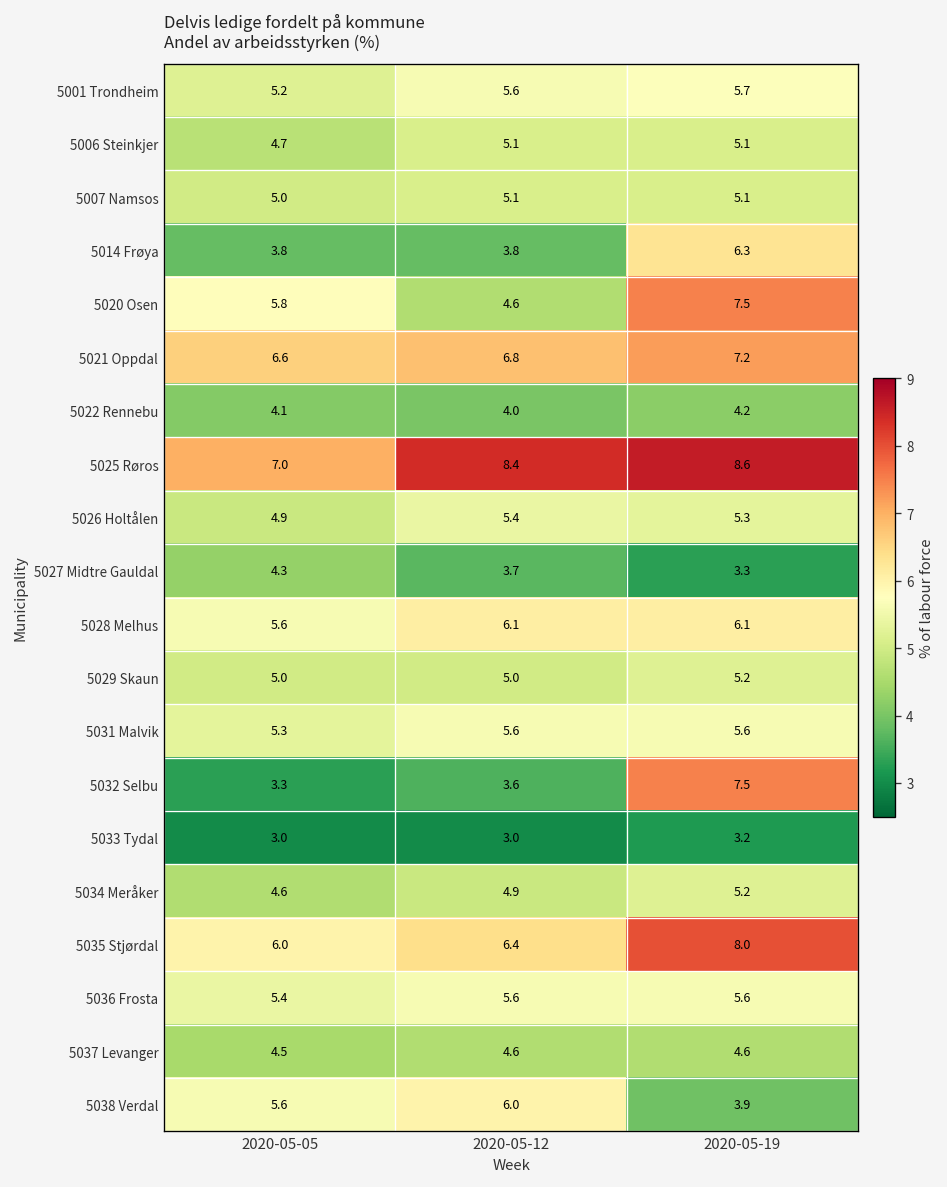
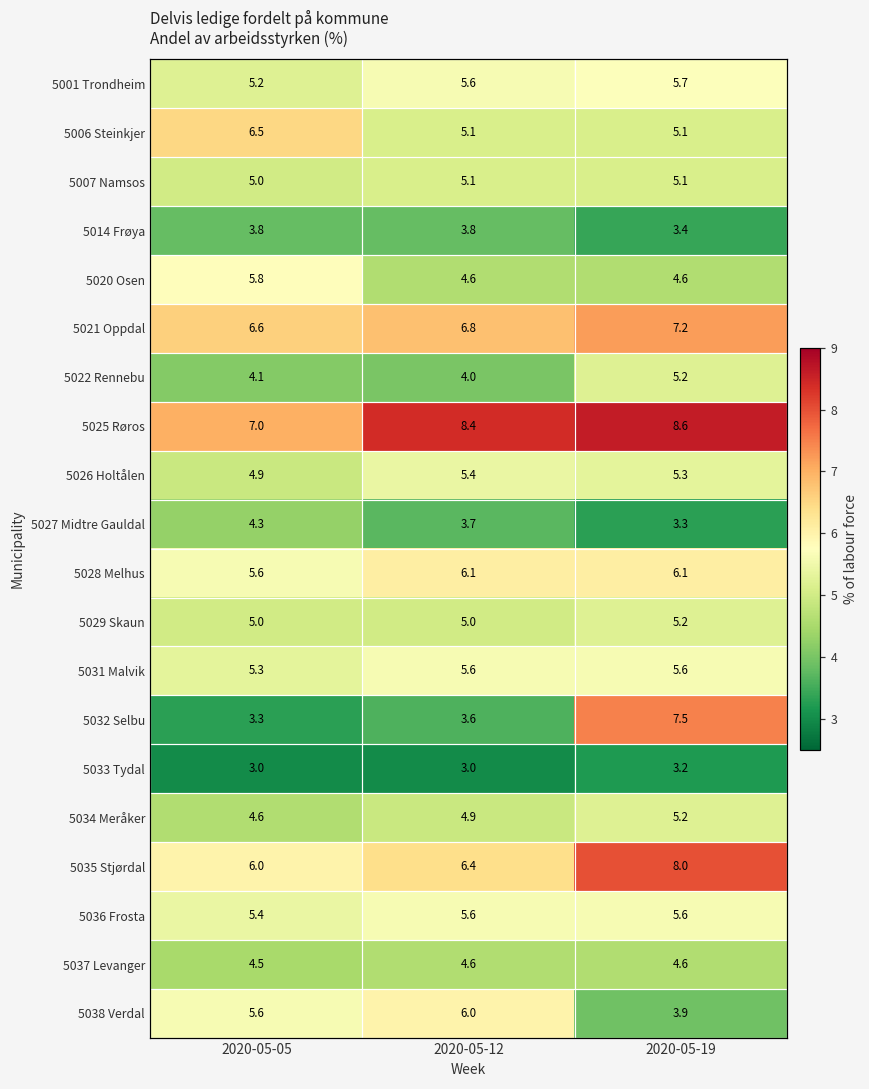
  {
    "5001 Trondheim": {
      "2020-05-05": 5.2,
      "2020-05-12": 5.6,
      "2020-05-19": 5.7
    },
    "5006 Steinkjer": {
-     "2020-05-05": 4.7,
+     "2020-05-05": 6.5,
      "2020-05-12": 5.1,
      "2020-05-19": 5.1
    },
    "5007 Namsos": {
      "2020-05-05": 5.0,
      "2020-05-12": 5.1,
      "2020-05-19": 5.1
    },
    "5014 Frøya": {
      "2020-05-05": 3.8,
      "2020-05-12": 3.8,
-     "2020-05-19": 6.3
+     "2020-05-19": 3.4
    },
    "5020 Osen": {
      "2020-05-05": 5.8,
      "2020-05-12": 4.6,
-     "2020-05-19": 7.5
+     "2020-05-19": 4.6
    },
    "5021 Oppdal": {
      "2020-05-05": 6.6,
      "2020-05-12": 6.8,
      "2020-05-19": 7.2
    },
    "5022 Rennebu": {
      "2020-05-05": 4.1,
      "2020-05-12": 4.0,
-     "2020-05-19": 4.2
+     "2020-05-19": 5.2
    },
    "5025 Røros": {
      "2020-05-05": 7.0,
      "2020-05-12": 8.4,
      "2020-05-19": 8.6
    },
    "5026 Holtålen": {
      "2020-05-05": 4.9,
      "2020-05-12": 5.4,
      "2020-05-19": 5.3
    },
    "5027 Midtre Gauldal": {
      "2020-05-05": 4.3,
      "2020-05-12": 3.7,
      "2020-05-19": 3.3
    },
    "5028 Melhus": {
      "2020-05-05": 5.6,
      "2020-05-12": 6.1,
      "2020-05-19": 6.1
    },
    "5029 Skaun": {
      "2020-05-05": 5.0,
      "2020-05-12": 5.0,
      "2020-05-19": 5.2
    },
    "5031 Malvik": {
      "2020-05-05": 5.3,
      "2020-05-12": 5.6,
      "2020-05-19": 5.6
    },
    "5032 Selbu": {
      "2020-05-05": 3.3,
      "2020-05-12": 3.6,
      "2020-05-19": 7.5
    },
    "5033 Tydal": {
      "2020-05-05": 3.0,
      "2020-05-12": 3.0,
      "2020-05-19": 3.2
    },
    "5034 Meråker": {
      "2020-05-05": 4.6,
      "2020-05-12": 4.9,
      "2020-05-19": 5.2
    },
    "5035 Stjørdal": {
      "2020-05-05": 6.0,
      "2020-05-12": 6.4,
      "2020-05-19": 8.0
    },
    "5036 Frosta": {
      "2020-05-05": 5.4,
      "2020-05-12": 5.6,
      "2020-05-19": 5.6
    },
    "5037 Levanger": {
      "2020-05-05": 4.5,
      "2020-05-12": 4.6,
      "2020-05-19": 4.6
    },
    "5038 Verdal": {
      "2020-05-05": 5.6,
      "2020-05-12": 6.0,
      "2020-05-19": 3.9
    }
  }
